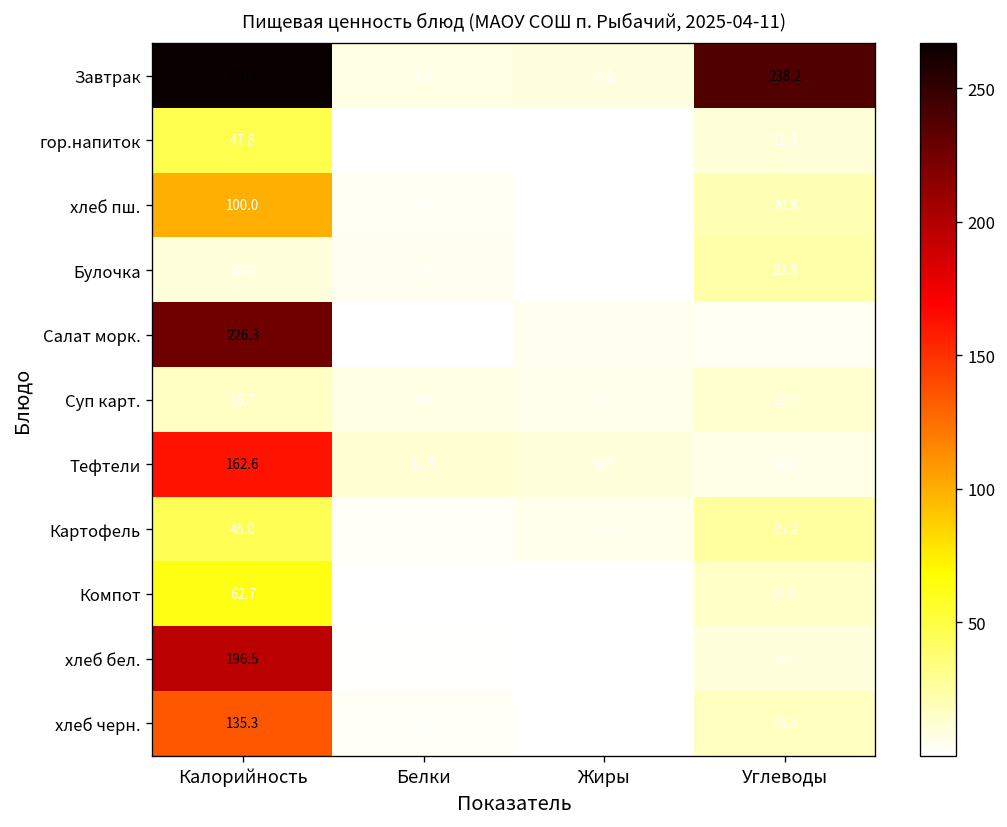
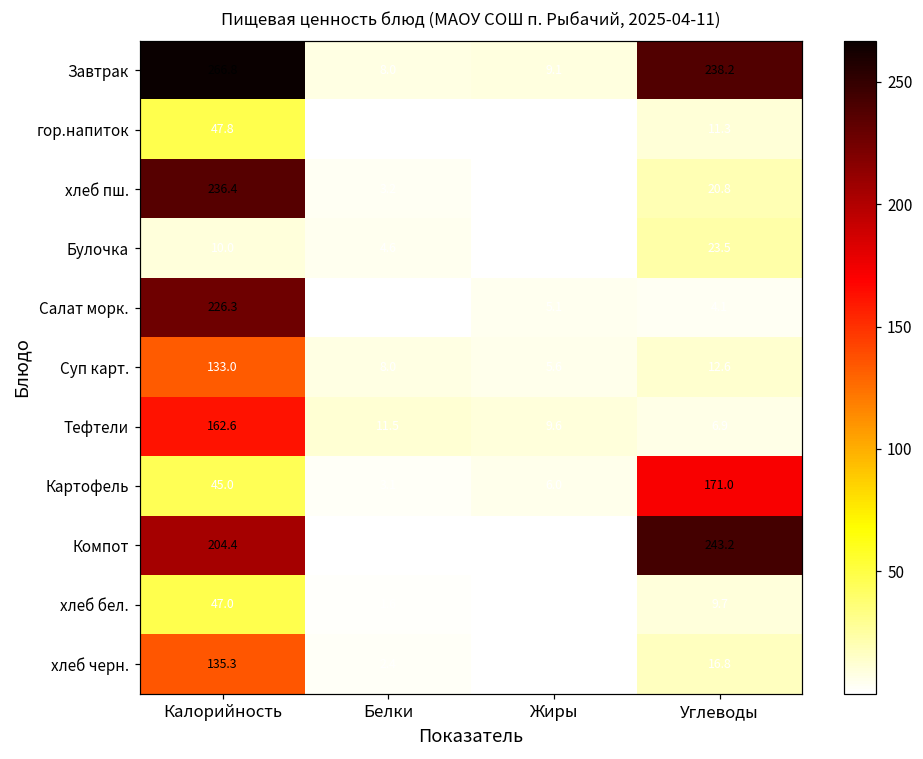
  {
    "Завтрак": {
      "Углеводы": 238.2
    },
    "гор.напиток": {
      "Калорийность": 47.8
    },
    "хлеб пш.": {
-     "Калорийность": 100.0,
+     "Калорийность": 236.4,
      "Углеводы": 20.8
    },
    "Булочка": {
      "Углеводы": 23.5
    },
    "Салат морк.": {
      "Калорийность": 226.3
    },
    "Суп карт.": {
-     "Калорийность": 16.7,
+     "Калорийность": 133.0,
      "Углеводы": 12.6
    },
    "Тефтели": {
      "Калорийность": 162.6
    },
    "Картофель": {
      "Калорийность": 45.0,
-     "Углеводы": 25.2
+     "Углеводы": 171.0
    },
    "Компот": {
-     "Калорийность": 62.7,
-     "Углеводы": 14.9
+     "Калорийность": 204.4,
+     "Углеводы": 243.2
    },
    "хлеб бел.": {
-     "Калорийность": 196.5
+     "Калорийность": 47.0
    },
    "хлеб черн.": {
      "Калорийность": 135.3,
      "Углеводы": 16.8
    }
  }
